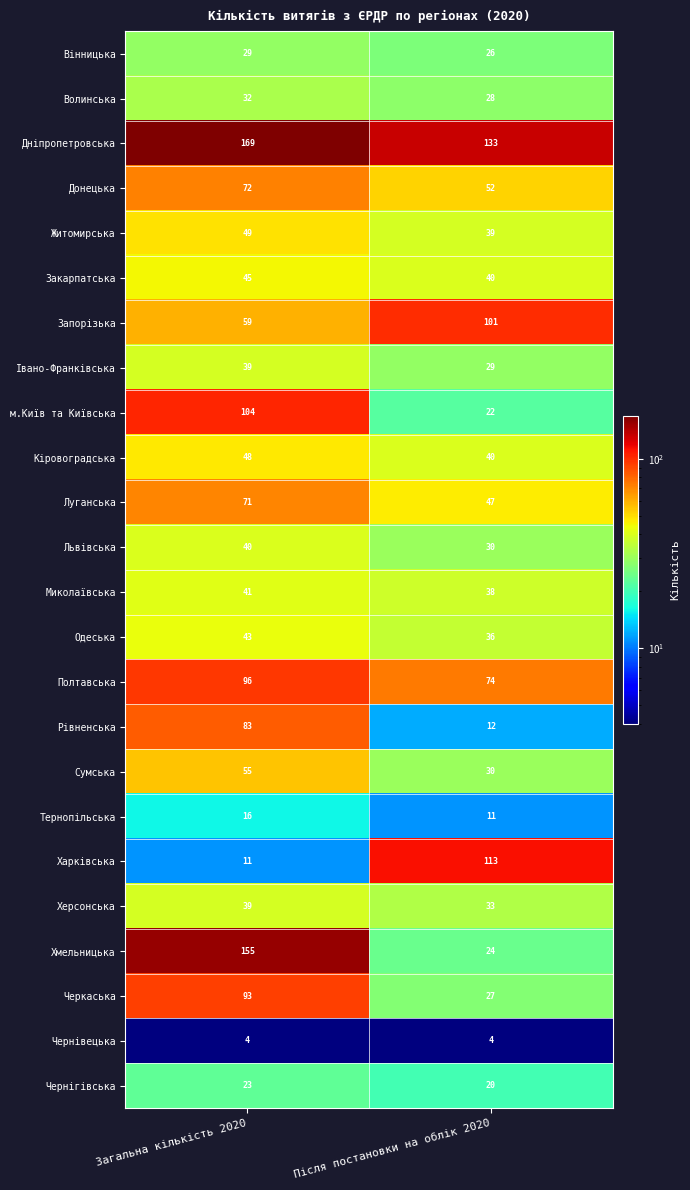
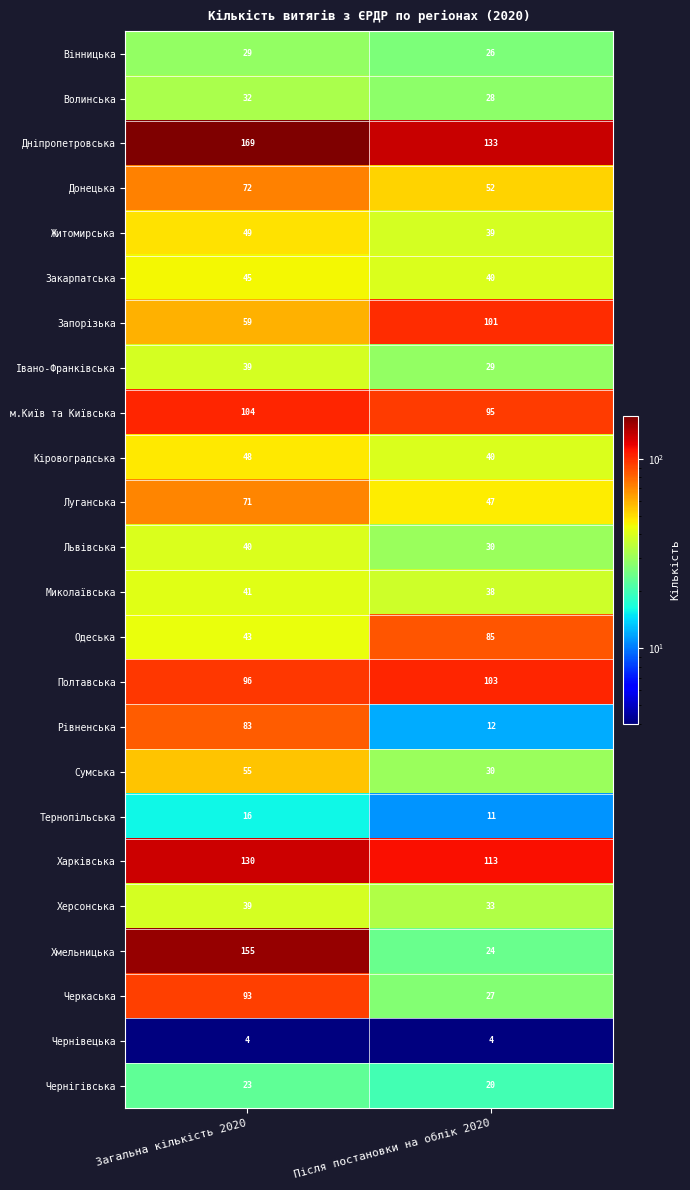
  {
    "Вінницька": {
      "Загальна кількість 2020": 29,
      "Після постановки на облік 2020": 26
    },
    "Волинська": {
      "Загальна кількість 2020": 32,
      "Після постановки на облік 2020": 28
    },
    "Дніпропетровська": {
      "Загальна кількість 2020": 169,
      "Після постановки на облік 2020": 133
    },
    "Донецька": {
      "Загальна кількість 2020": 72,
      "Після постановки на облік 2020": 52
    },
    "Житомирська": {
      "Загальна кількість 2020": 49,
      "Після постановки на облік 2020": 39
    },
    "Закарпатська": {
      "Загальна кількість 2020": 45,
      "Після постановки на облік 2020": 40
    },
    "Запорізька": {
      "Загальна кількість 2020": 59,
      "Після постановки на облік 2020": 101
    },
    "Івано-Франківська": {
      "Загальна кількість 2020": 39,
      "Після постановки на облік 2020": 29
    },
    "м.Київ та Київська": {
      "Загальна кількість 2020": 104,
-     "Після постановки на облік 2020": 22
+     "Після постановки на облік 2020": 95
    },
    "Кіровоградська": {
      "Загальна кількість 2020": 48,
      "Після постановки на облік 2020": 40
    },
    "Луганська": {
      "Загальна кількість 2020": 71,
      "Після постановки на облік 2020": 47
    },
    "Львівська": {
      "Загальна кількість 2020": 40,
      "Після постановки на облік 2020": 30
    },
    "Миколаївська": {
      "Загальна кількість 2020": 41,
      "Після постановки на облік 2020": 38
    },
    "Одеська": {
      "Загальна кількість 2020": 43,
-     "Після постановки на облік 2020": 36
+     "Після постановки на облік 2020": 85
    },
    "Полтавська": {
      "Загальна кількість 2020": 96,
-     "Після постановки на облік 2020": 74
+     "Після постановки на облік 2020": 103
    },
    "Рівненська": {
      "Загальна кількість 2020": 83,
      "Після постановки на облік 2020": 12
    },
    "Сумська": {
      "Загальна кількість 2020": 55,
      "Після постановки на облік 2020": 30
    },
    "Тернопільська": {
      "Загальна кількість 2020": 16,
      "Після постановки на облік 2020": 11
    },
    "Харківська": {
-     "Загальна кількість 2020": 11,
+     "Загальна кількість 2020": 130,
      "Після постановки на облік 2020": 113
    },
    "Херсонська": {
      "Загальна кількість 2020": 39,
      "Після постановки на облік 2020": 33
    },
    "Хмельницька": {
      "Загальна кількість 2020": 155,
      "Після постановки на облік 2020": 24
    },
    "Черкаська": {
      "Загальна кількість 2020": 93,
      "Після постановки на облік 2020": 27
    },
    "Чернівецька": {
      "Загальна кількість 2020": 4,
      "Після постановки на облік 2020": 4
    },
    "Чернігівська": {
      "Загальна кількість 2020": 23,
      "Після постановки на облік 2020": 20
    }
  }
